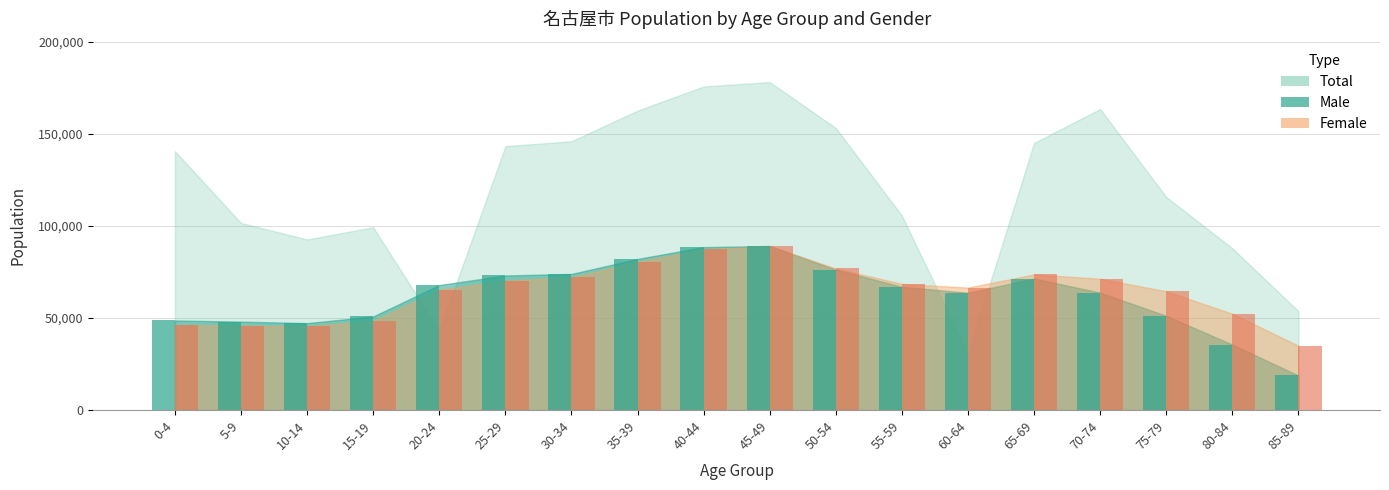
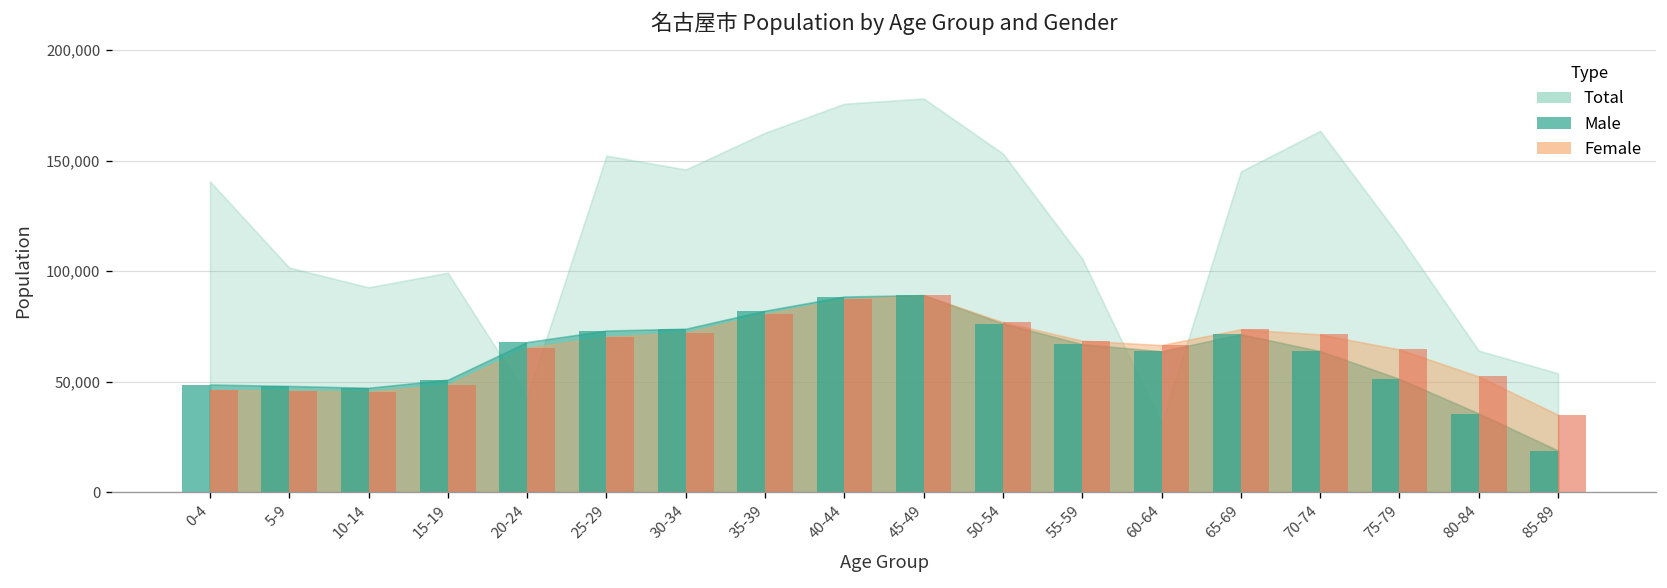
  {
    "Total": {
      "0-4": "141,000",
      "5-9": "102,000",
      "10-14": "93,000",
      "15-19": "99,000",
      "20-24": "43,000",
-     "25-29": "143,000",
+     "25-29": "152,000",
      "30-34": "146,000",
      "35-39": "163,000",
      "40-44": "176,000",
      "45-49": "178,000",
      "50-54": "153,000",
      "55-59": "106,000",
      "60-64": "31,000",
      "65-69": "145,000",
      "70-74": "163,000",
      "75-79": "116,000",
-     "80-84": "88,000",
+     "80-84": "64,000",
      "85-89": "54,000"
    }
  }
